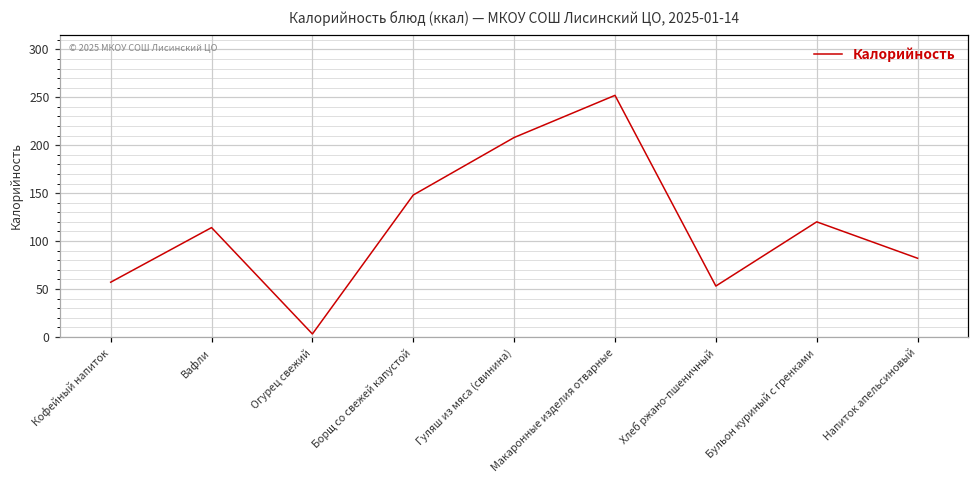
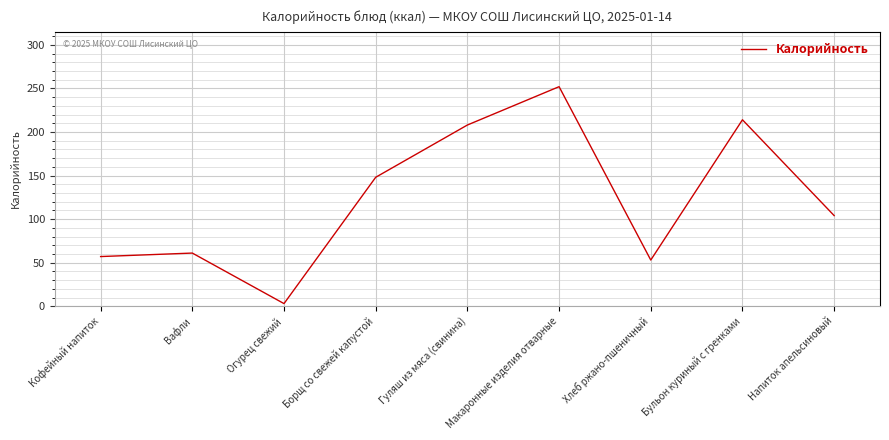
  {
    "Кофейный напиток": 60,
-   "Вафли": 110,
+   "Вафли": 60,
    "Огурец свежий": 0,
    "Борщ со свежей капустой": 150,
    "Гуляш из мяса (свинина)": 210,
    "Макаронные изделия отварные": 250,
    "Хлеб ржано-пшеничный": 50,
-   "Бульон куриный с гренками": 120,
-   "Напиток апельсиновый": 80
+   "Бульон куриный с гренками": 210,
+   "Напиток апельсиновый": 100
  }
